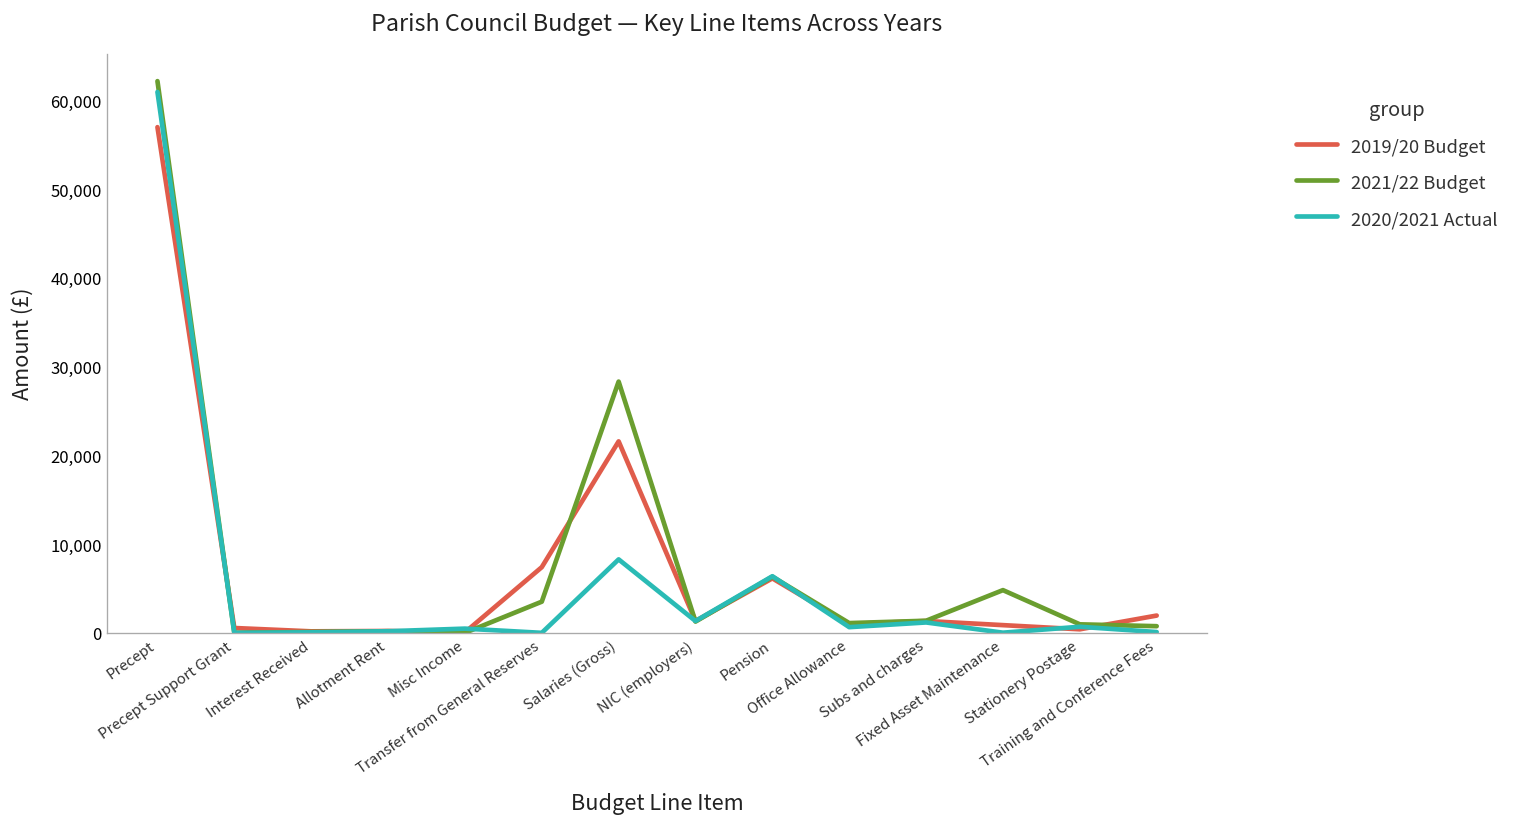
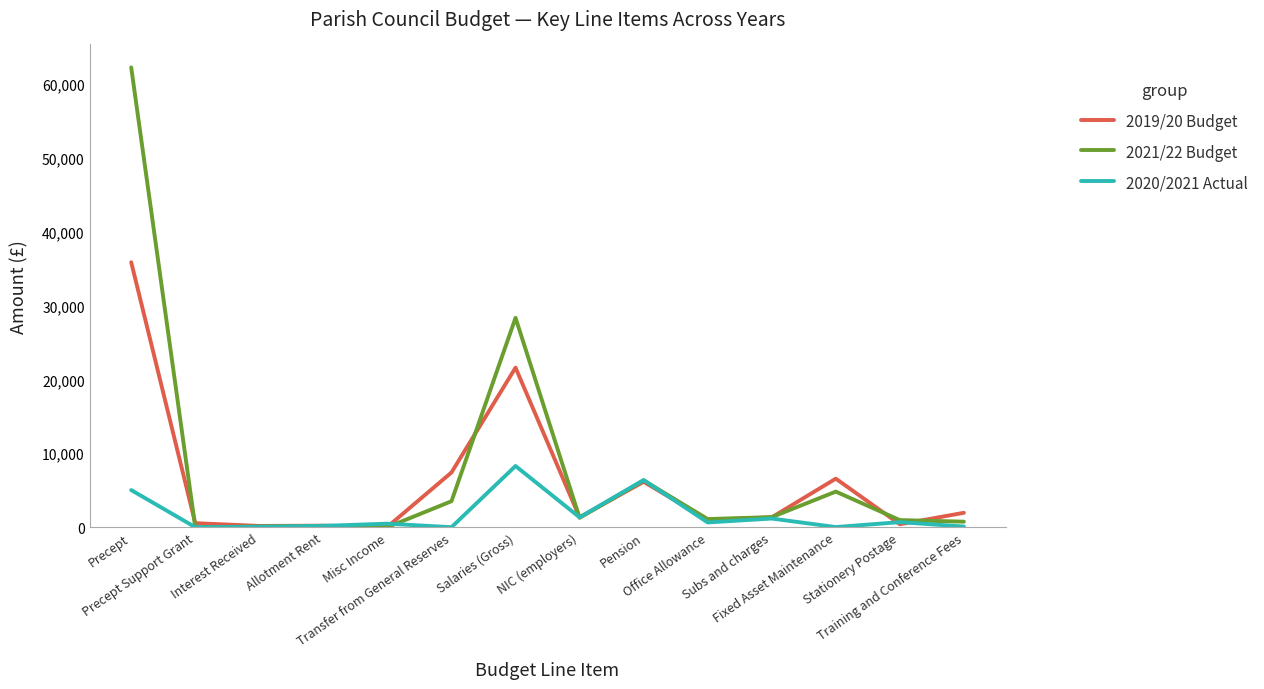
  {
    "2019/20 Budget": {
-     "Precept": "57,000",
+     "Precept": "36,000",
      "Precept Support Grant": "1,000",
      "Transfer from General Reserves": "7,000",
      "Salaries (Gross)": "22,000",
-     "Fixed Asset Maintenance": "1,000",
+     "Fixed Asset Maintenance": "7,000",
      "Training and Conference Fees": "2,000"
    },
    "2021/22 Budget": {
      "Precept": "62,000",
      "Transfer from General Reserves": "4,000",
      "Salaries (Gross)": "28,000",
      "Fixed Asset Maintenance": "5,000",
      "Training and Conference Fees": "1,000"
    },
    "2020/2021 Actual": {
-     "Precept": "61,000",
+     "Precept": "5,000",
      "Misc Income": "0",
      "Transfer from General Reserves": "0",
      "Salaries (Gross)": "8,000",
      "Office Allowance": "1,000",
      "Fixed Asset Maintenance": "0",
      "Training and Conference Fees": "0"
    }
  }
